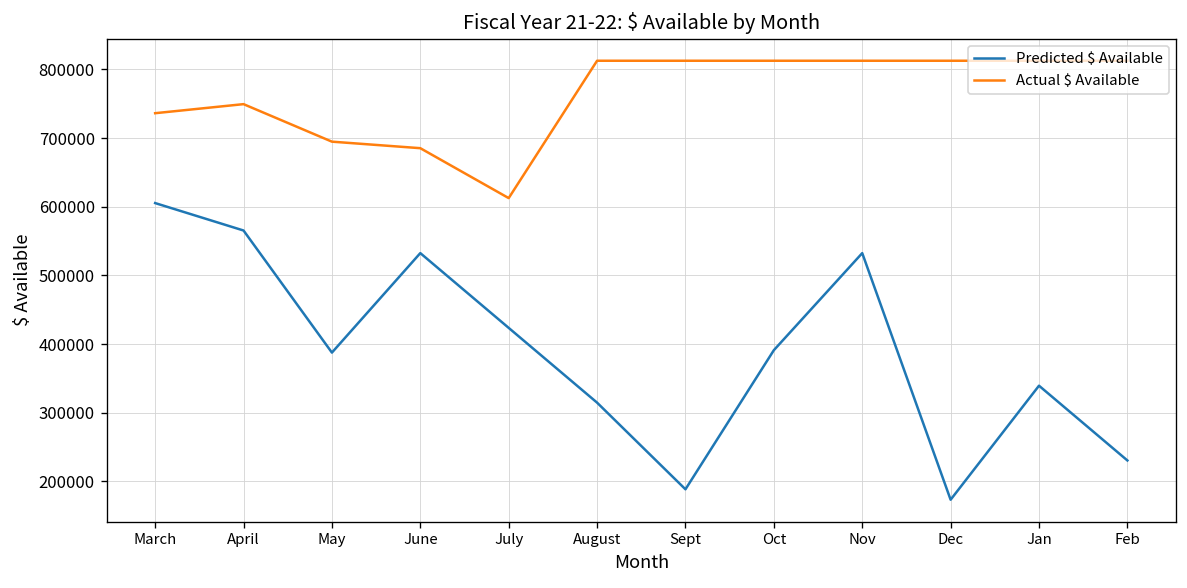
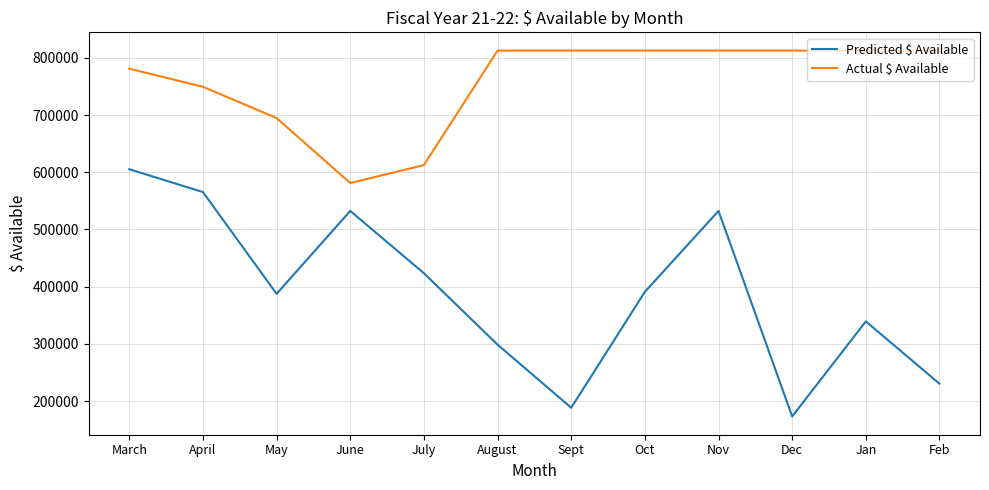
  {
    "Predicted $ Available": {
      "March": 610000,
      "April": 570000,
      "May": 390000,
      "June": 530000,
      "July": 420000,
-     "August": 310000,
+     "August": 300000,
      "Sept": 190000,
      "Oct": 390000,
      "Nov": 530000,
      "Dec": 170000,
      "Jan": 340000,
      "Feb": 230000
    },
    "Actual $ Available": {
-     "March": 740000,
+     "March": 780000,
      "April": 750000,
      "May": 690000,
-     "June": 690000,
+     "June": 580000,
      "July": 610000,
      "August": 810000,
      "Sept": 810000,
      "Oct": 810000,
      "Nov": 810000,
      "Dec": 810000
    }
  }
